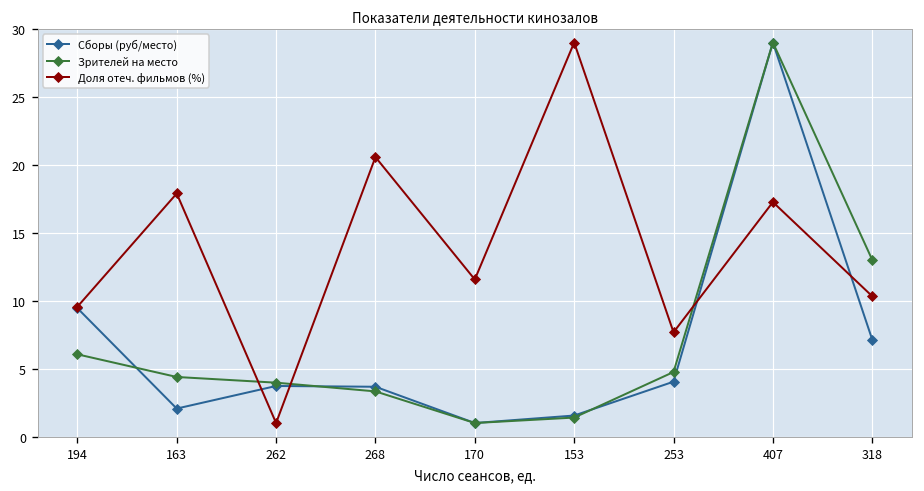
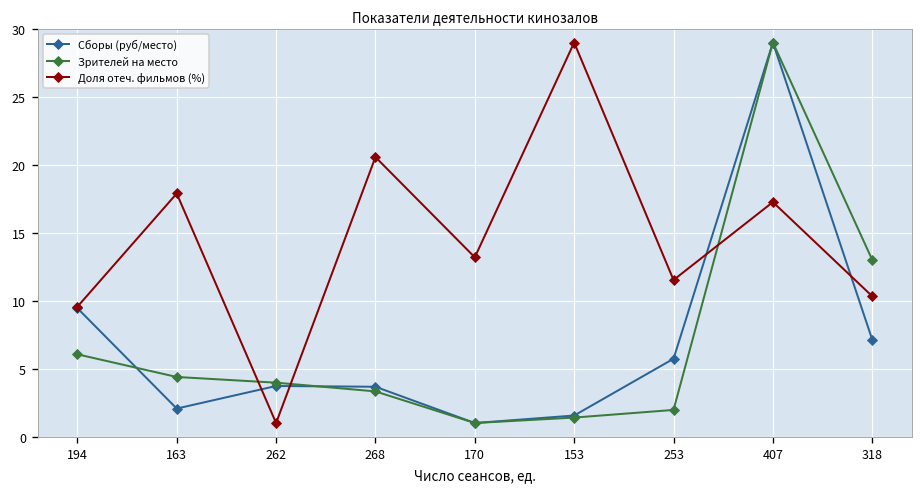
  {
    "Сборы (руб/место)": {
      "163": 2.1,
      "262": 3.7,
      "268": 3.7,
-     "253": 4.0,
+     "253": 5.7,
      "318": 7.1
    },
    "Зрителей на место": {
      "194": 6.1,
      "163": 4.4,
      "262": 4.0,
      "268": 3.3,
-     "253": 4.8,
+     "253": 2.0,
      "318": 13.0
    },
    "Доля отеч. фильмов (%)": {
      "163": 17.9,
      "262": 1.0,
      "268": 20.6,
-     "170": 11.6,
+     "170": 13.2,
      "153": 29.0,
-     "253": 7.7,
+     "253": 11.5,
      "407": 17.3,
      "318": 10.3
    }
  }
